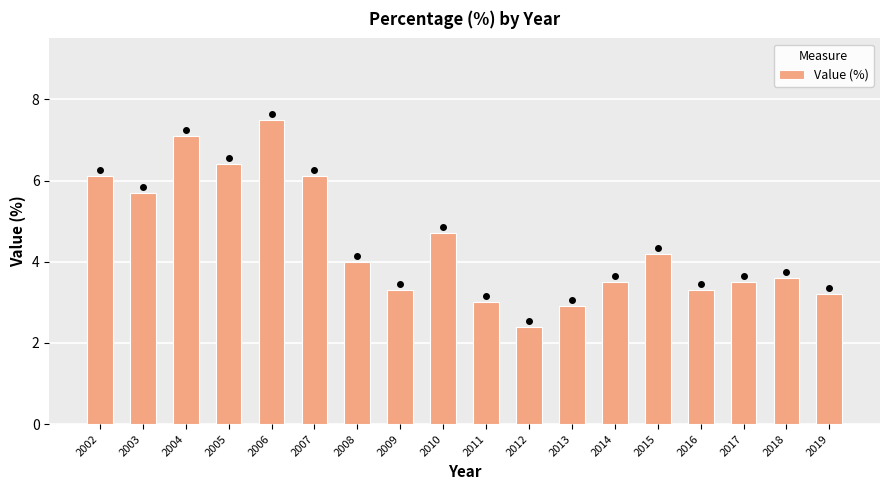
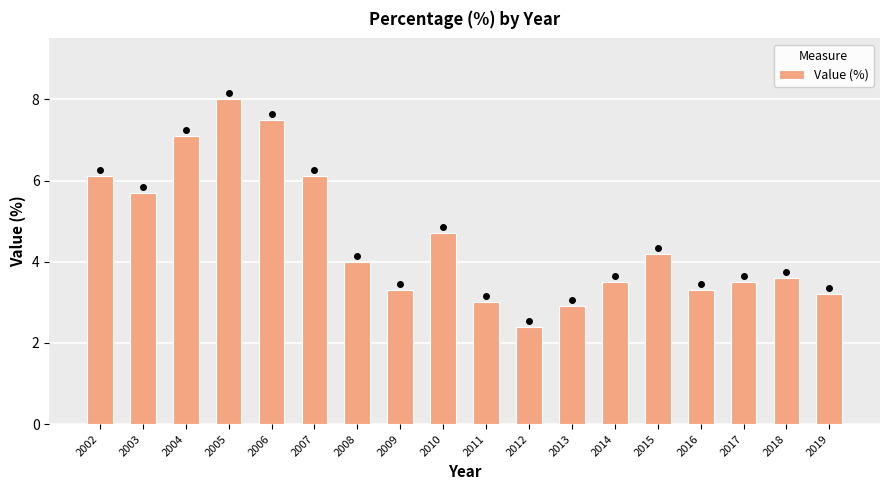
  {
    "Value (%)": {
      "2002": 6.1,
      "2003": 5.7,
      "2004": 7.1,
-     "2005": 6.4,
+     "2005": 8.0,
      "2006": 7.5,
      "2007": 6.1,
      "2008": 4.0,
      "2009": 3.3,
      "2010": 4.7,
      "2011": 3.0,
      "2012": 2.4,
      "2013": 2.9,
      "2014": 3.5,
      "2015": 4.2,
      "2016": 3.3,
      "2017": 3.5,
      "2018": 3.6,
      "2019": 3.2
    }
  }
